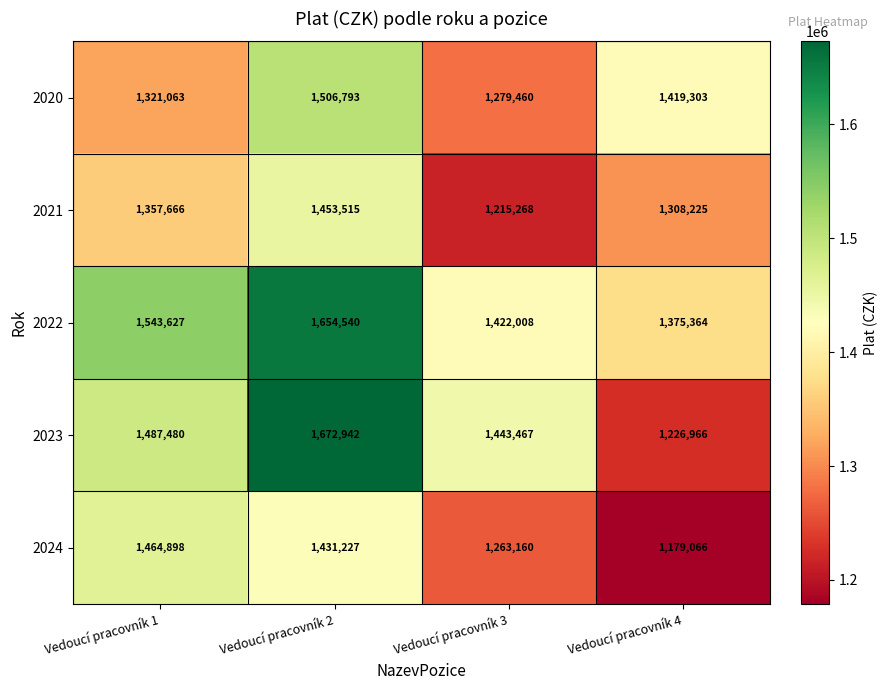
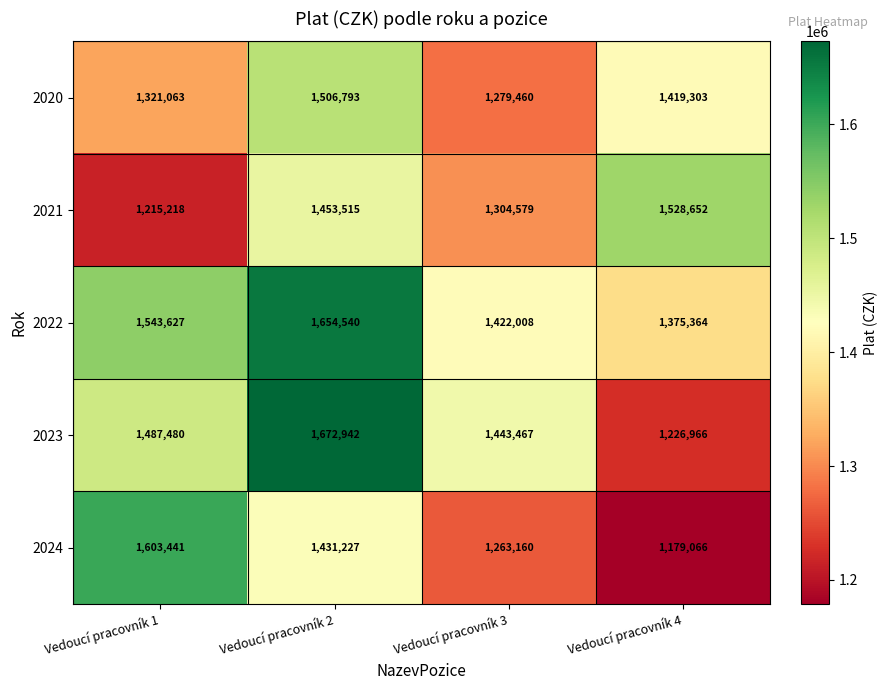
  {
    "2020": {
      "Vedoucí pracovník 1": "1,321,063",
      "Vedoucí pracovník 2": "1,506,793",
      "Vedoucí pracovník 3": "1,279,460",
      "Vedoucí pracovník 4": "1,419,303"
    },
    "2021": {
-     "Vedoucí pracovník 1": "1,357,666",
+     "Vedoucí pracovník 1": "1,215,218",
      "Vedoucí pracovník 2": "1,453,515",
-     "Vedoucí pracovník 3": "1,215,268",
-     "Vedoucí pracovník 4": "1,308,225"
+     "Vedoucí pracovník 3": "1,304,579",
+     "Vedoucí pracovník 4": "1,528,652"
    },
    "2022": {
      "Vedoucí pracovník 1": "1,543,627",
      "Vedoucí pracovník 2": "1,654,540",
      "Vedoucí pracovník 3": "1,422,008",
      "Vedoucí pracovník 4": "1,375,364"
    },
    "2023": {
      "Vedoucí pracovník 1": "1,487,480",
      "Vedoucí pracovník 2": "1,672,942",
      "Vedoucí pracovník 3": "1,443,467",
      "Vedoucí pracovník 4": "1,226,966"
    },
    "2024": {
-     "Vedoucí pracovník 1": "1,464,898",
+     "Vedoucí pracovník 1": "1,603,441",
      "Vedoucí pracovník 2": "1,431,227",
      "Vedoucí pracovník 3": "1,263,160",
      "Vedoucí pracovník 4": "1,179,066"
    }
  }
